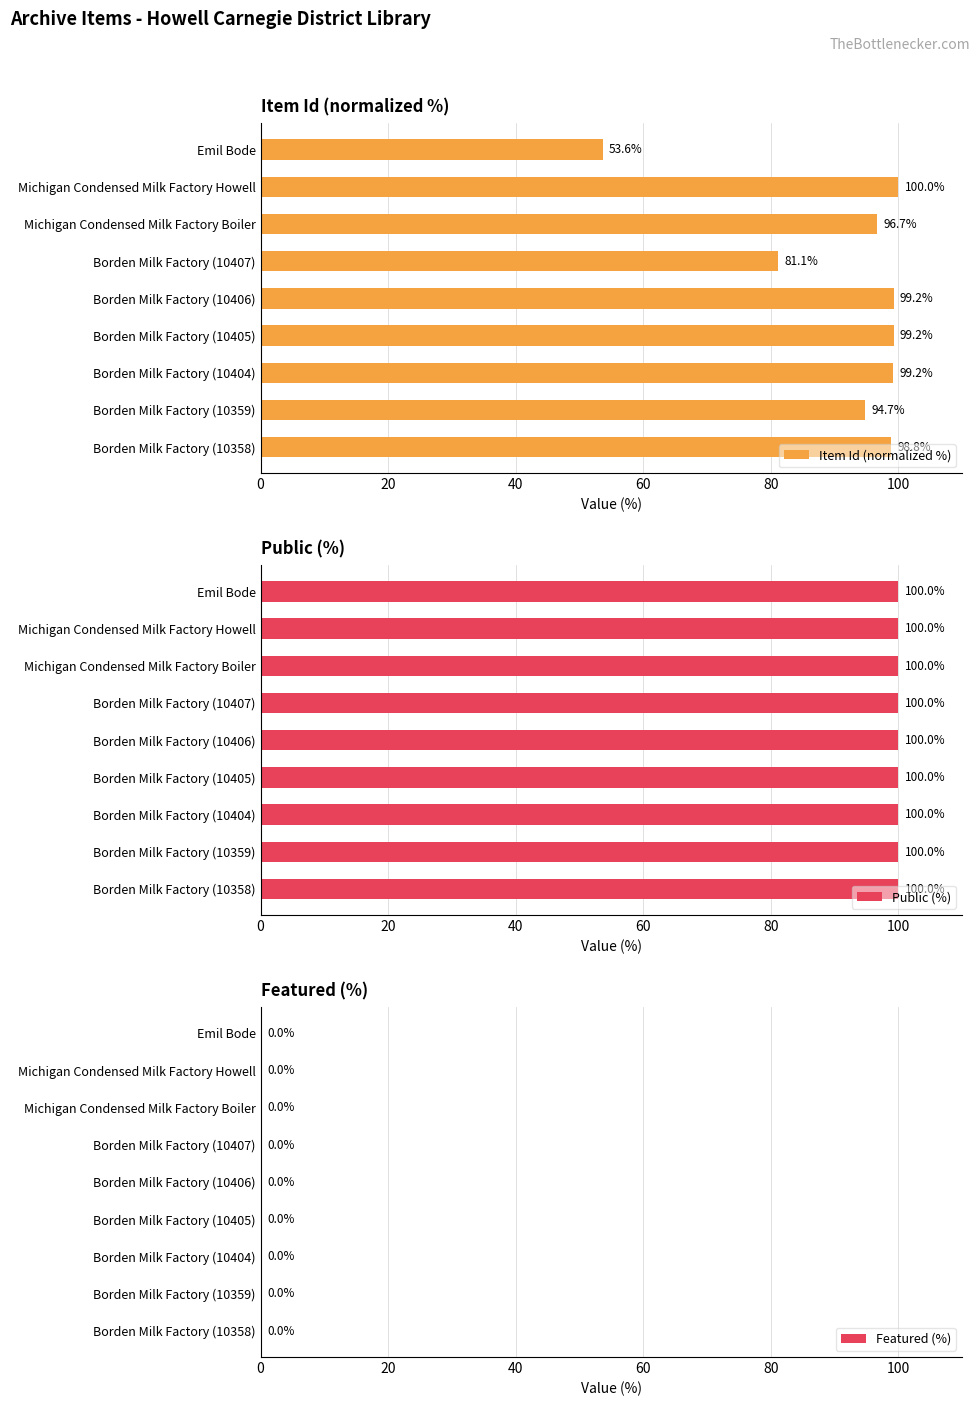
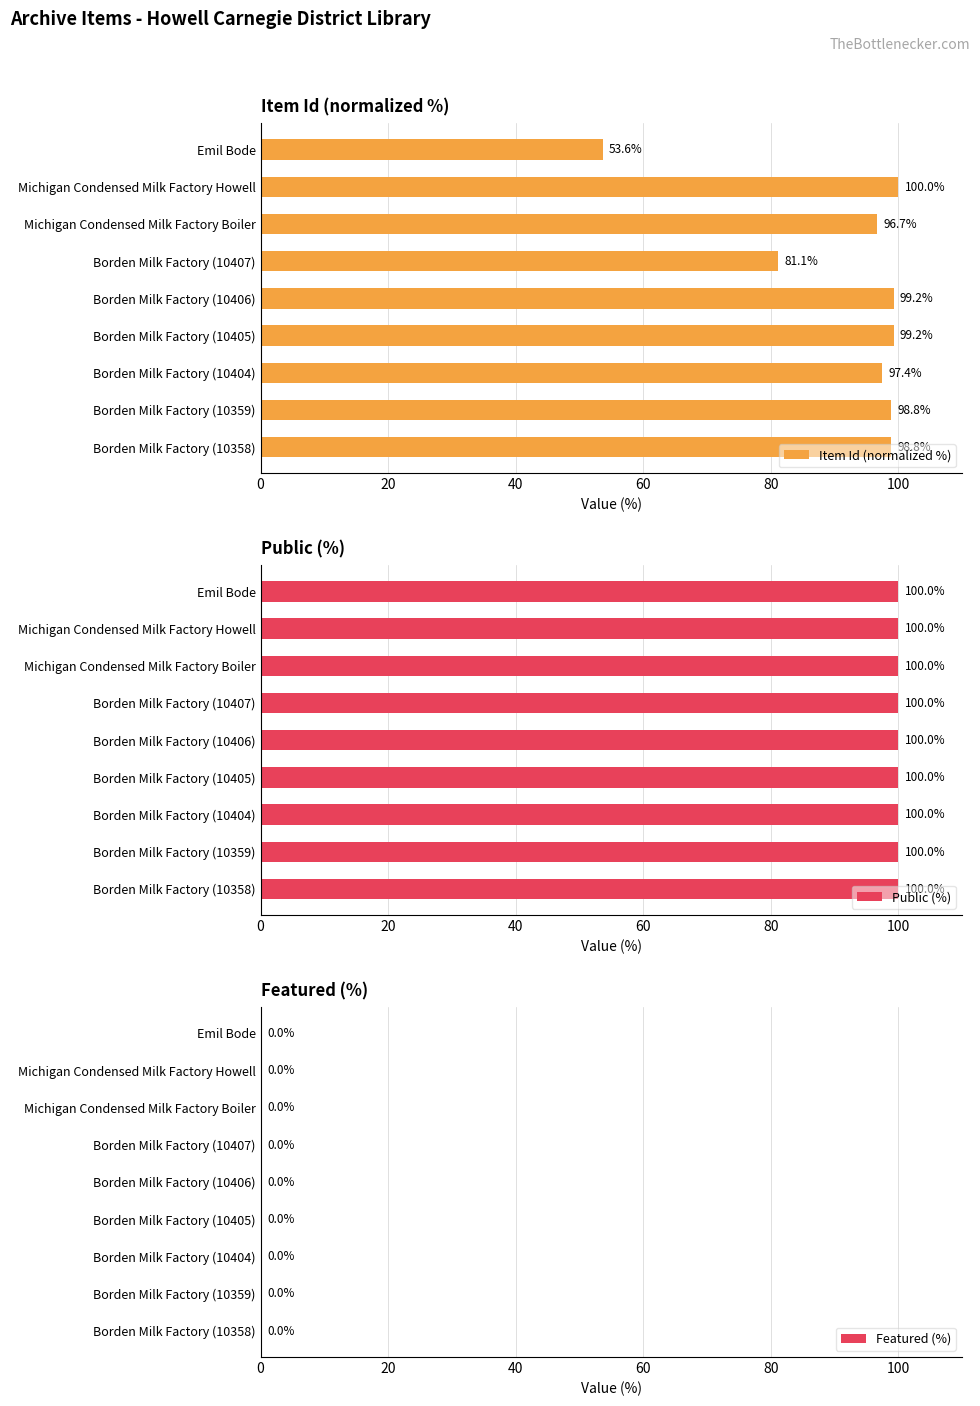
  {
    "Item Id (normalized %)": {
      "Emil Bode": "53.6%",
      "Michigan Condensed Milk Factory Howell": "100.0%",
      "Michigan Condensed Milk Factory Boiler": "96.7%",
      "Borden Milk Factory (10407)": "81.1%",
      "Borden Milk Factory (10406)": "99.2%",
      "Borden Milk Factory (10405)": "99.2%",
-     "Borden Milk Factory (10404)": "99.2%",
-     "Borden Milk Factory (10359)": "94.7%"
+     "Borden Milk Factory (10404)": "97.4%",
+     "Borden Milk Factory (10359)": "98.8%"
    },
    "Public (%)": {
      "Emil Bode": "100.0%",
      "Michigan Condensed Milk Factory Howell": "100.0%",
      "Michigan Condensed Milk Factory Boiler": "100.0%",
      "Borden Milk Factory (10407)": "100.0%",
      "Borden Milk Factory (10406)": "100.0%",
      "Borden Milk Factory (10405)": "100.0%",
      "Borden Milk Factory (10404)": "100.0%",
      "Borden Milk Factory (10359)": "100.0%"
    },
    "Featured (%)": {
      "Emil Bode": "0.0%",
      "Michigan Condensed Milk Factory Howell": "0.0%",
      "Michigan Condensed Milk Factory Boiler": "0.0%",
      "Borden Milk Factory (10407)": "0.0%",
      "Borden Milk Factory (10406)": "0.0%",
      "Borden Milk Factory (10405)": "0.0%",
      "Borden Milk Factory (10404)": "0.0%",
      "Borden Milk Factory (10359)": "0.0%",
      "Borden Milk Factory (10358)": "0.0%"
    }
  }
